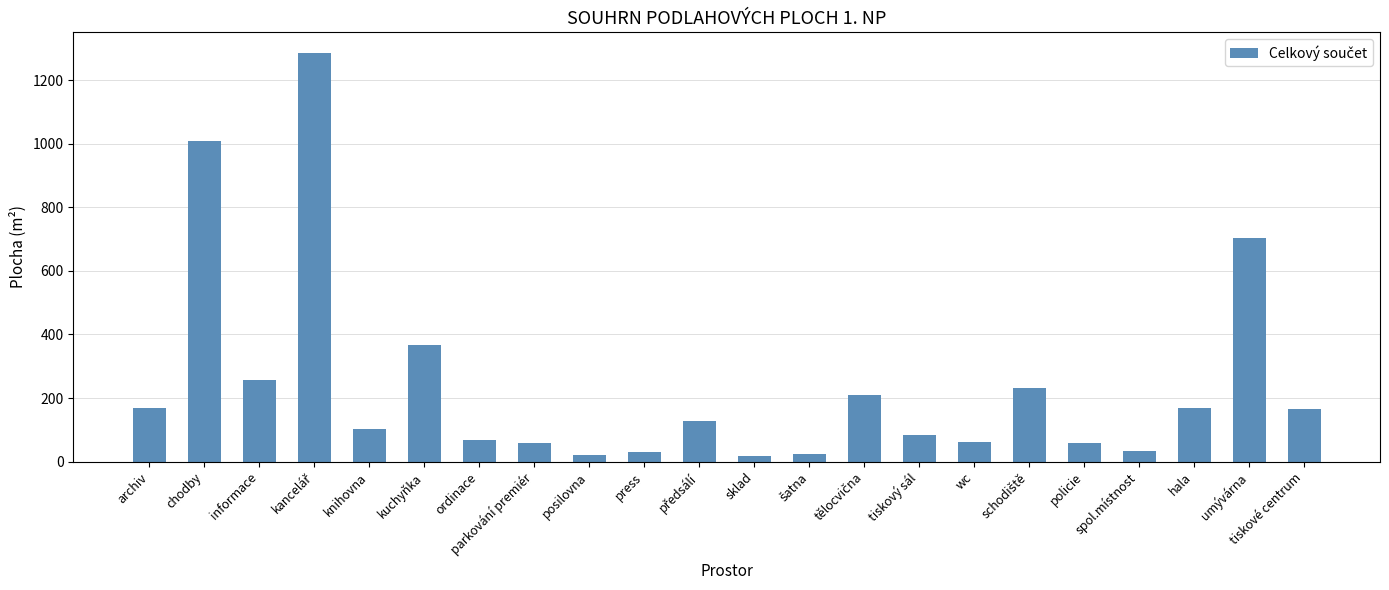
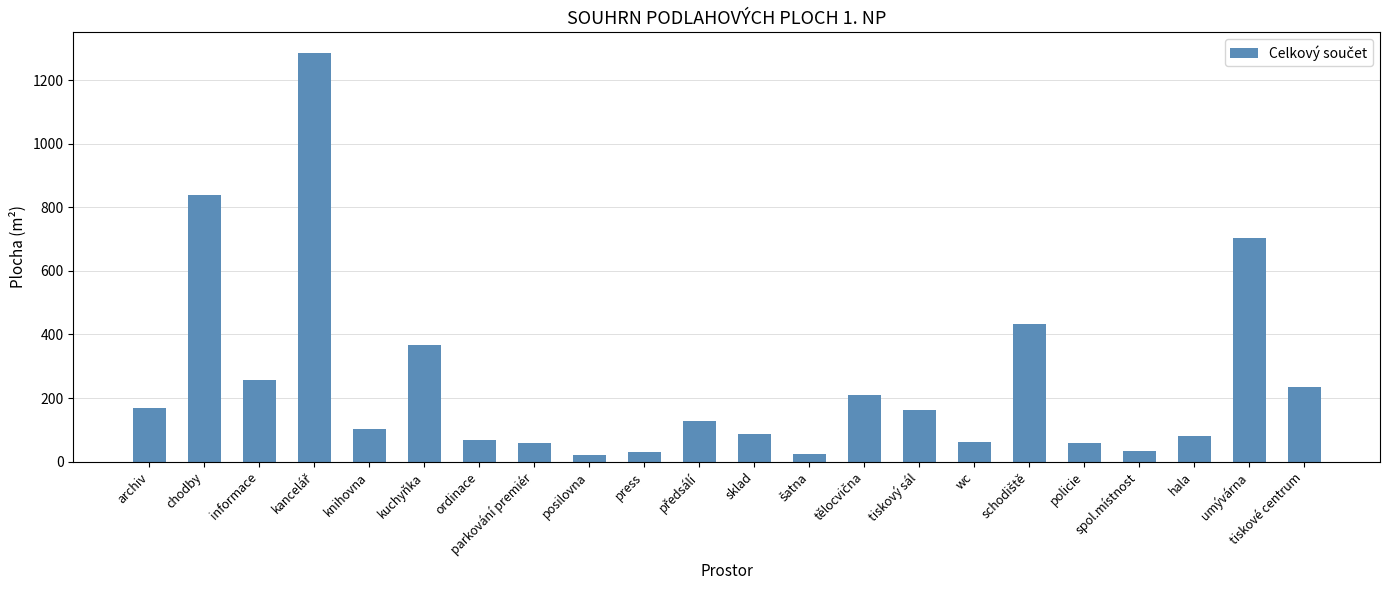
  {
    "archiv": 170,
-   "chodby": 1010,
+   "chodby": 840,
    "informace": 260,
    "kancelář": 1290,
    "knihovna": 100,
    "kuchyňka": 370,
    "ordinace": 70,
    "parkování premiér": 60,
    "posilovna": 20,
    "press": 30,
    "předsálí": 130,
-   "sklad": 20,
+   "sklad": 90,
    "šatna": 20,
    "tělocvična": 210,
-   "tiskový sál": 80,
+   "tiskový sál": 160,
    "wc": 60,
-   "schodiště": 230,
+   "schodiště": 430,
    "policie": 60,
    "spol.místnost": 30,
-   "hala": 170,
+   "hala": 80,
    "umývárna": 700,
-   "tiskové centrum": 170
+   "tiskové centrum": 240
  }
